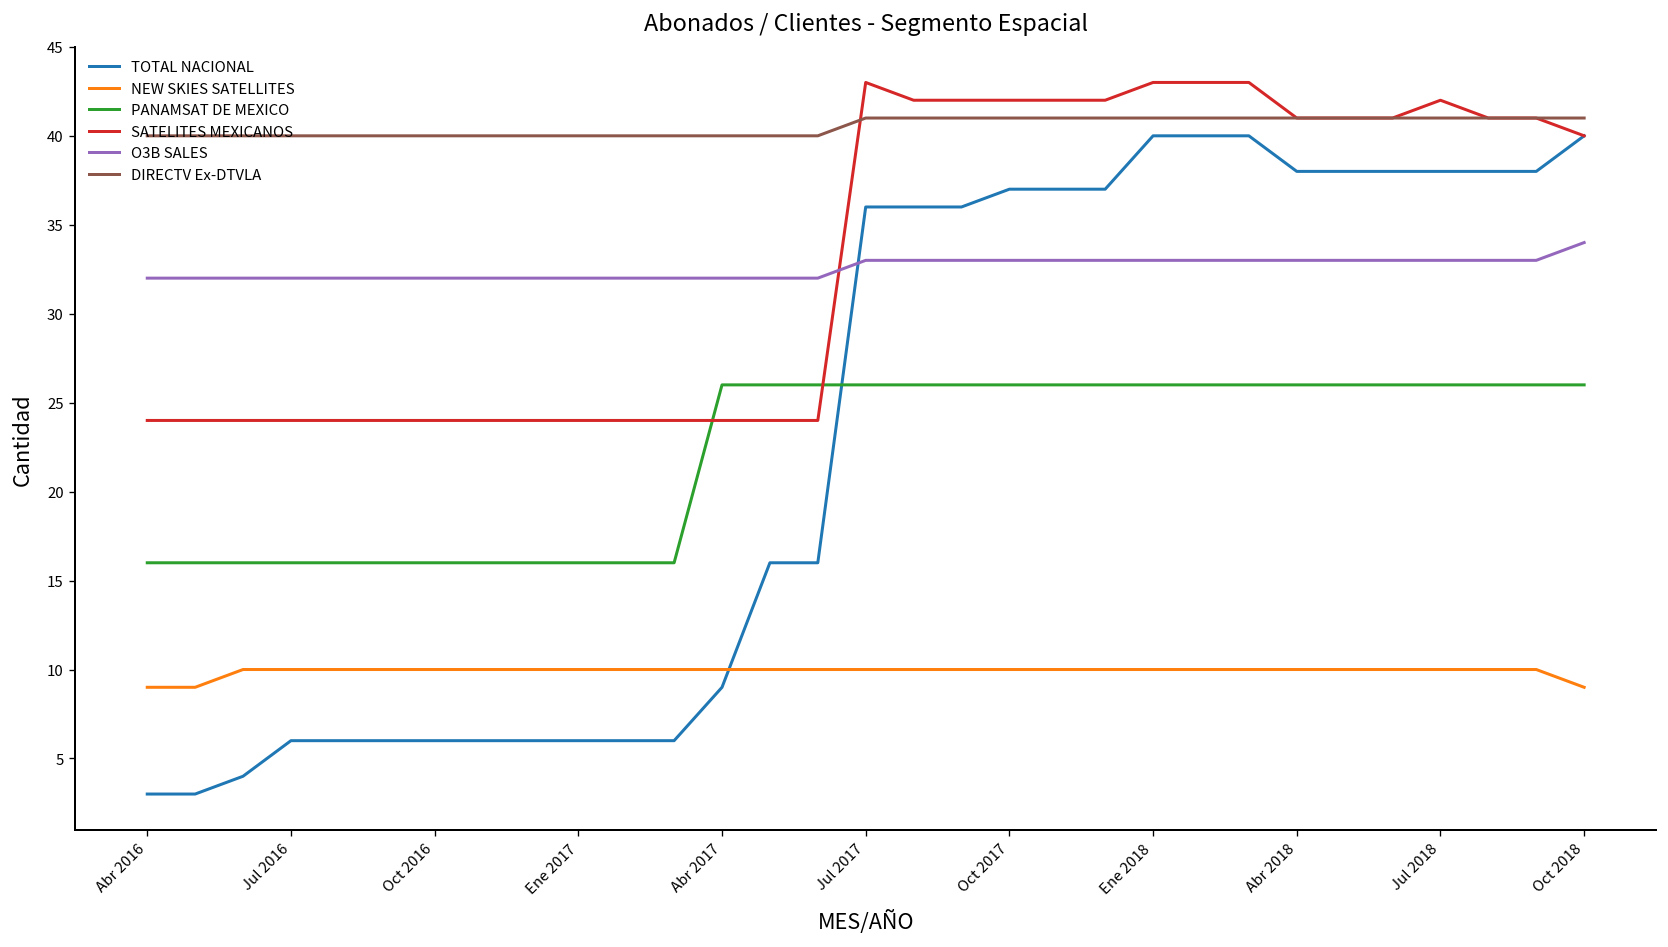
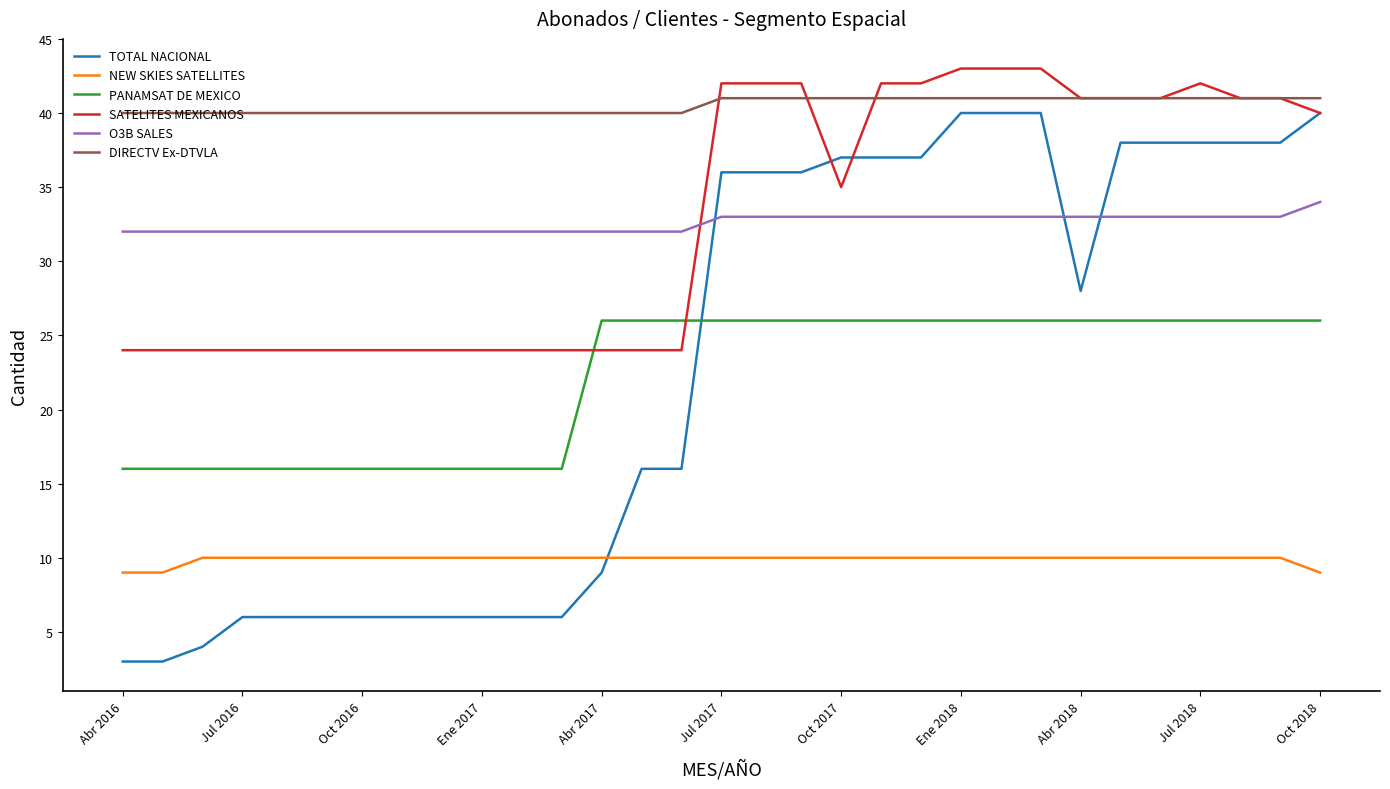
  {
    "TOTAL NACIONAL": {
      "Abr 2016": 3,
      "Jul 2016": 6,
      "Oct 2016": 6,
      "Ene 2017": 6,
      "Abr 2017": 9,
      "Jul 2017": 36,
      "Oct 2017": 37,
      "Ene 2018": 40,
-     "Abr 2018": 38,
+     "Abr 2018": 28,
      "Jul 2018": 38
    },
    "NEW SKIES SATELLITES": {
      "Abr 2016": 9.0,
      "Jul 2016": 10.0,
      "Oct 2016": 10.0,
      "Ene 2017": 10.0,
      "Abr 2017": 10.0,
      "Jul 2017": 10.0,
      "Oct 2017": 10.0,
      "Ene 2018": 10.0,
      "Abr 2018": 10.0,
      "Jul 2018": 10.0,
      "Oct 2018": 9.0
    },
    "PANAMSAT DE MEXICO": {
      "Abr 2016": 16.0,
      "Jul 2016": 16.0,
      "Oct 2016": 16.0,
      "Ene 2017": 16.0,
      "Abr 2017": 26.0,
      "Jul 2017": 26.0,
      "Oct 2017": 26.0,
      "Ene 2018": 26.0,
      "Abr 2018": 26.0,
      "Jul 2018": 26.0,
      "Oct 2018": 26.0
    },
    "SATELITES MEXICANOS": {
      "Abr 2016": 24.0,
      "Jul 2016": 24.0,
      "Oct 2016": 24.0,
      "Ene 2017": 24.0,
      "Abr 2017": 24.0,
-     "Jul 2017": 43.0,
-     "Oct 2017": 42.0,
+     "Jul 2017": 42.0,
+     "Oct 2017": 35.0,
      "Ene 2018": 43.0,
      "Jul 2018": 42.0
    },
    "O3B SALES": {
      "Abr 2016": 32.0,
      "Jul 2016": 32.0,
      "Oct 2016": 32.0,
      "Ene 2017": 32.0,
      "Abr 2017": 32.0,
      "Jul 2017": 33.0,
      "Oct 2017": 33.0,
      "Ene 2018": 33.0,
      "Abr 2018": 33.0,
      "Jul 2018": 33.0,
      "Oct 2018": 34.0
    },
    "DIRECTV Ex-DTVLA": {
      "Abr 2016": 40.0,
      "Jul 2016": 40.0,
      "Oct 2016": 40.0,
      "Ene 2017": 40.0,
      "Abr 2017": 40.0,
      "Jul 2017": 41.0,
      "Oct 2017": 41.0,
      "Ene 2018": 41.0,
      "Jul 2018": 41.0,
      "Oct 2018": 41.0
    }
  }
